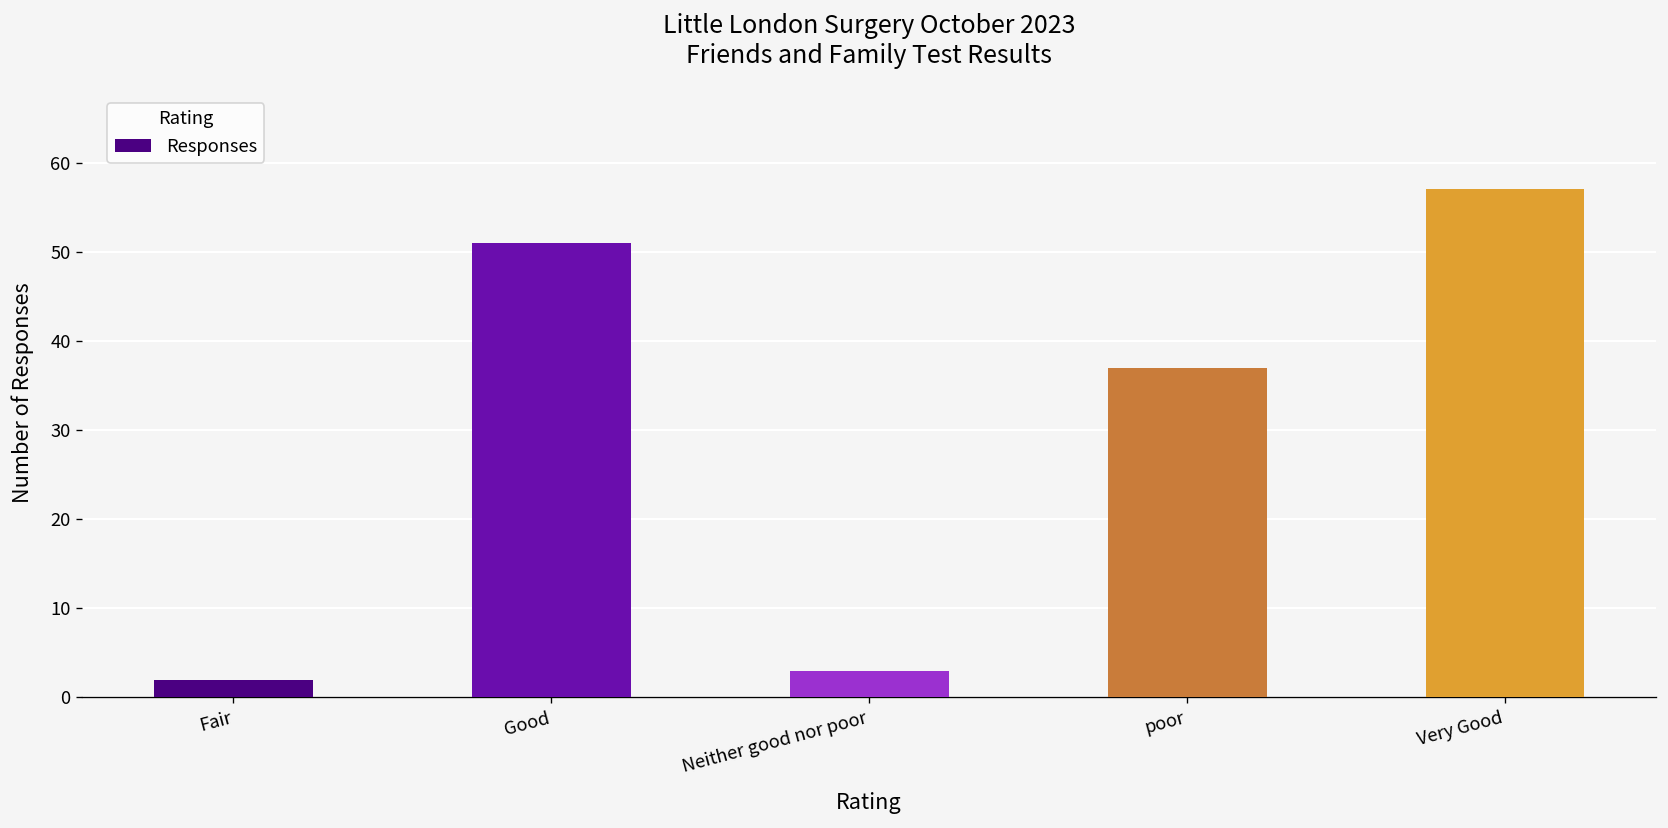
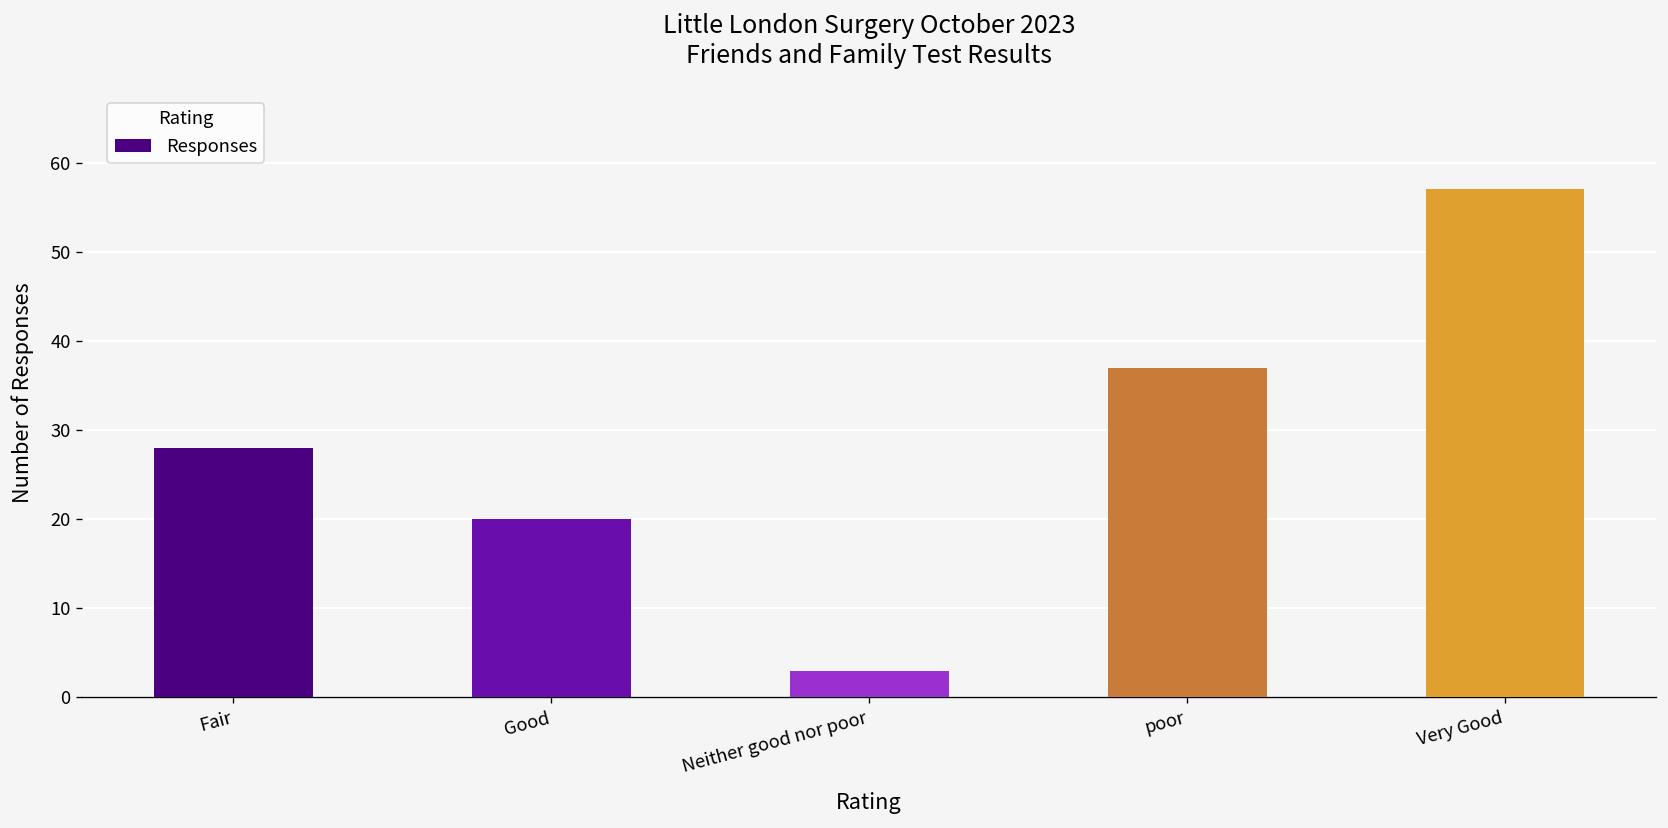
  {
-   "Fair": 2,
-   "Good": 51,
+   "Fair": 28,
+   "Good": 20,
    "Neither good nor poor": 3,
    "poor": 37,
    "Very Good": 57
  }
